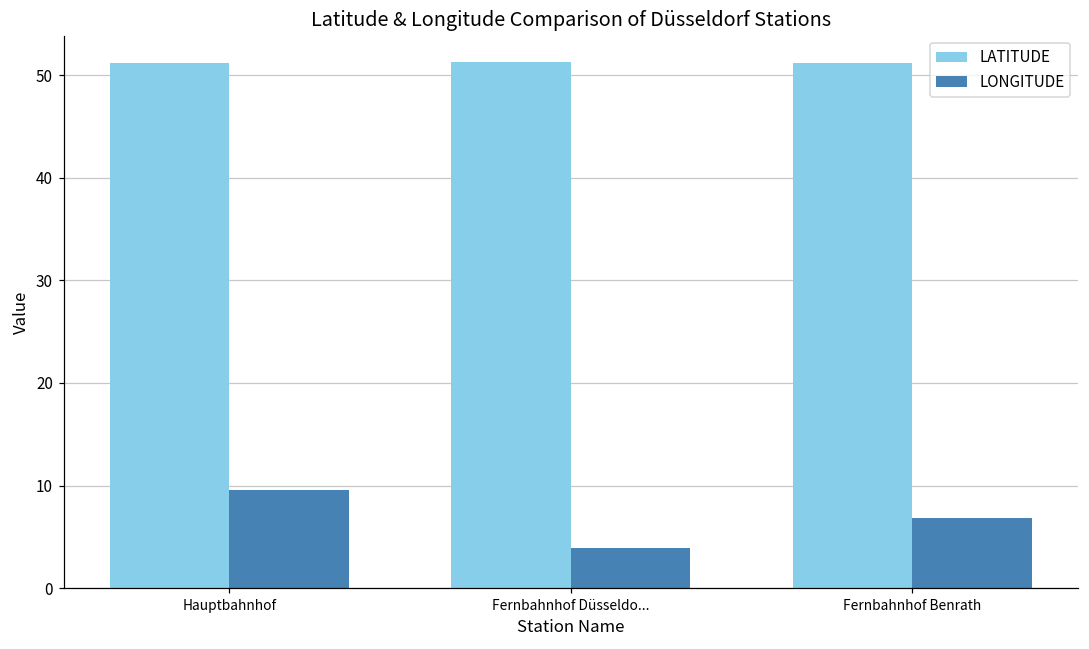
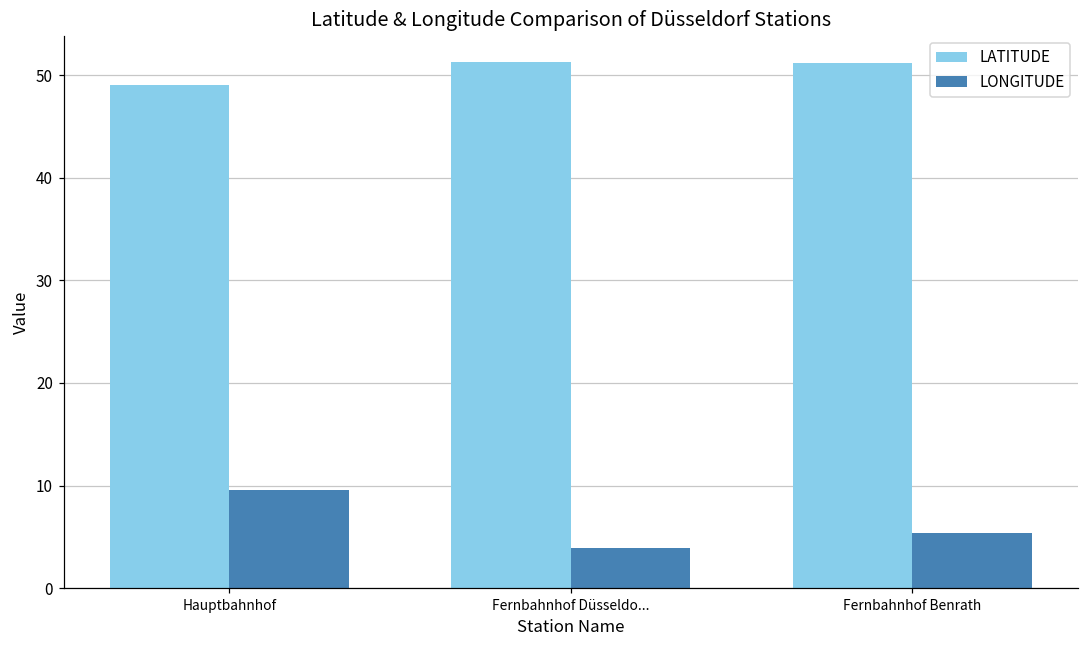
  {
    "LATITUDE": {
-     "Hauptbahnhof": 51,
+     "Hauptbahnhof": 49,
      "Fernbahnhof Düsseldo...": 51,
      "Fernbahnhof Benrath": 51
    },
    "LONGITUDE": {
      "Hauptbahnhof": 10,
      "Fernbahnhof Düsseldo...": 4,
-     "Fernbahnhof Benrath": 7
+     "Fernbahnhof Benrath": 5
    }
  }
